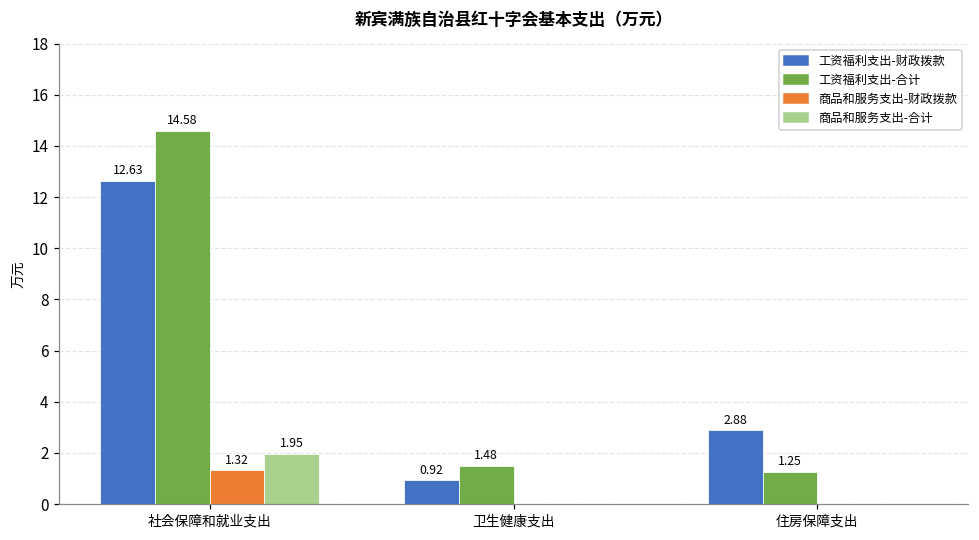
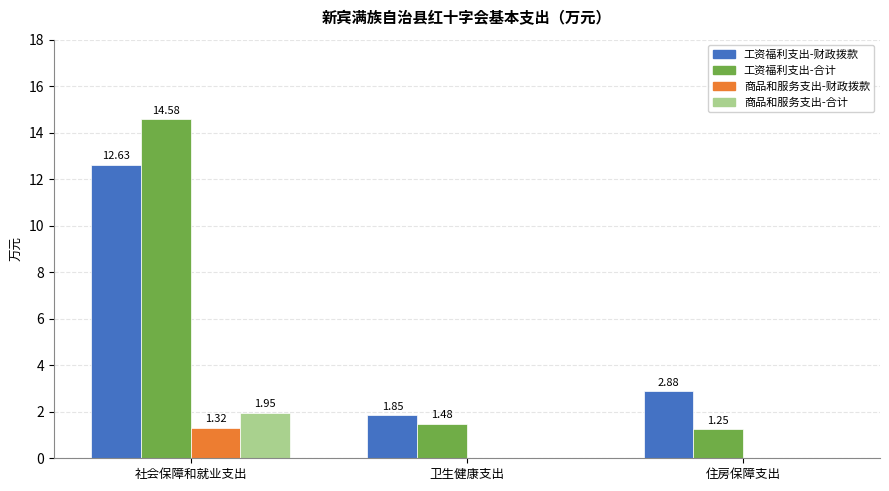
  {
    "工资福利支出-财政拨款": {
      "社会保障和就业支出": 12.63,
-     "卫生健康支出": 0.92,
+     "卫生健康支出": 1.85,
      "住房保障支出": 2.88
    },
    "工资福利支出-合计": {
      "社会保障和就业支出": 14.58,
      "卫生健康支出": 1.48,
      "住房保障支出": 1.25
    },
    "商品和服务支出-财政拨款": {
      "社会保障和就业支出": 1.32
    },
    "商品和服务支出-合计": {
      "社会保障和就业支出": 1.95
    }
  }
